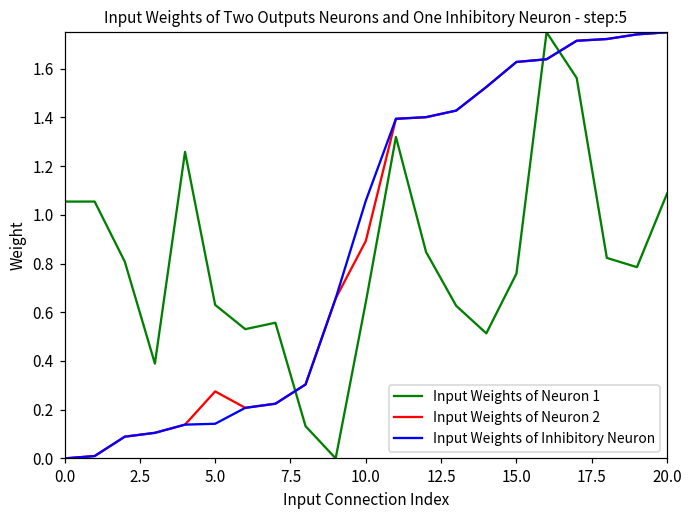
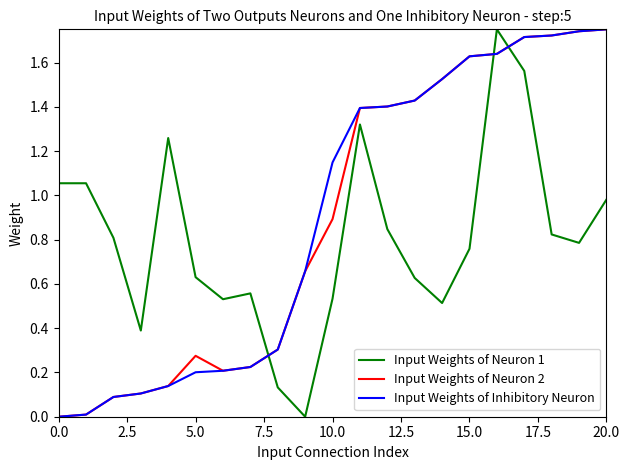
  {
    "Input Weights of Neuron 1": {
      "0.0": 1.05,
      "5.0": 0.63,
-     "10.0": 0.64,
+     "10.0": 0.53,
      "15.0": 0.76,
-     "20.0": 1.09
+     "20.0": 0.98
    },
    "Input Weights of Neuron 2": {
      "5.0": 0.28,
      "10.0": 0.89
    },
    "Input Weights of Inhibitory Neuron": {
-     "5.0": 0.14,
-     "10.0": 1.06
+     "5.0": 0.20,
+     "10.0": 1.15
    }
  }
